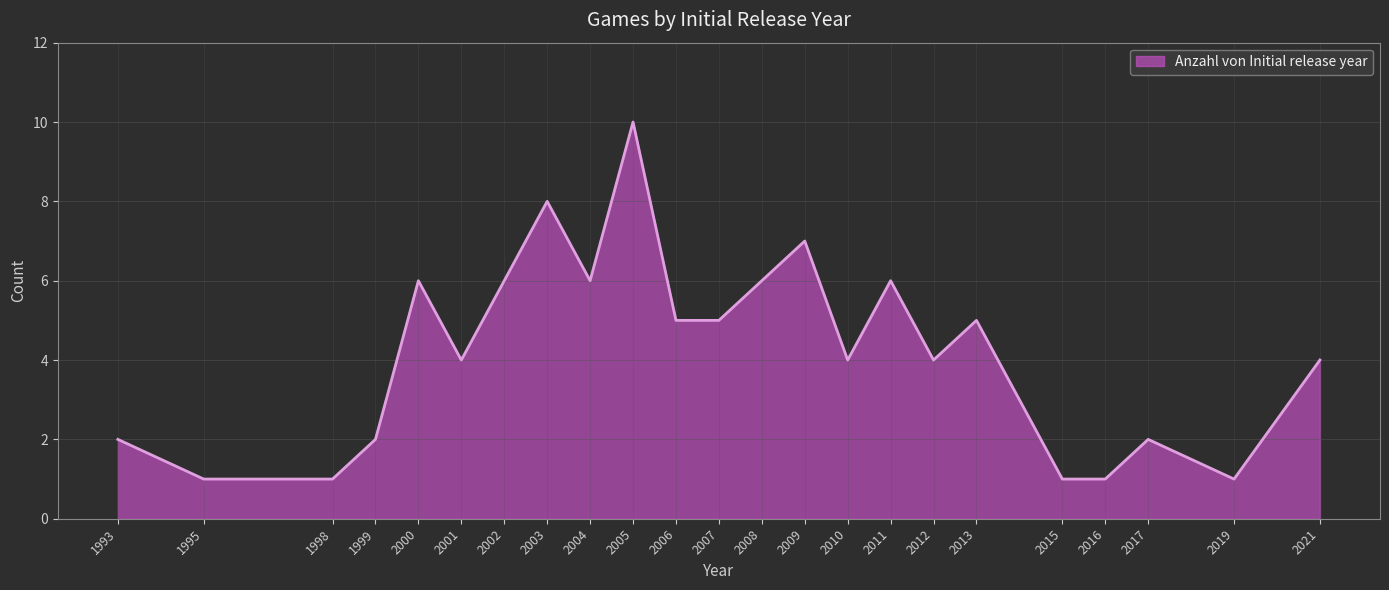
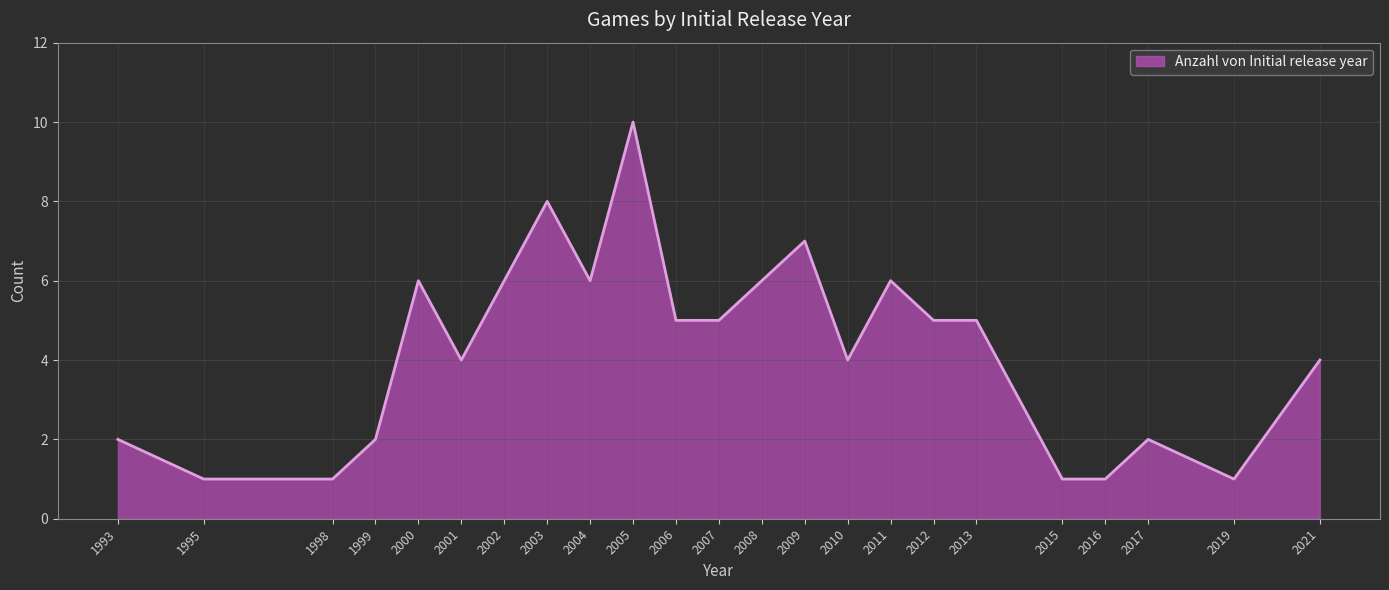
  {
    "1993": 2,
    "1995": 1,
    "1998": 1,
    "1999": 2,
    "2000": 6,
    "2001": 4,
    "2002": 6,
    "2003": 8,
    "2004": 6,
    "2005": 10,
    "2006": 5,
    "2007": 5,
    "2008": 6,
    "2009": 7,
    "2010": 4,
    "2011": 6,
-   "2012": 4,
+   "2012": 5,
    "2013": 5,
    "2015": 1,
    "2016": 1,
    "2017": 2,
    "2019": 1,
    "2021": 4
  }
